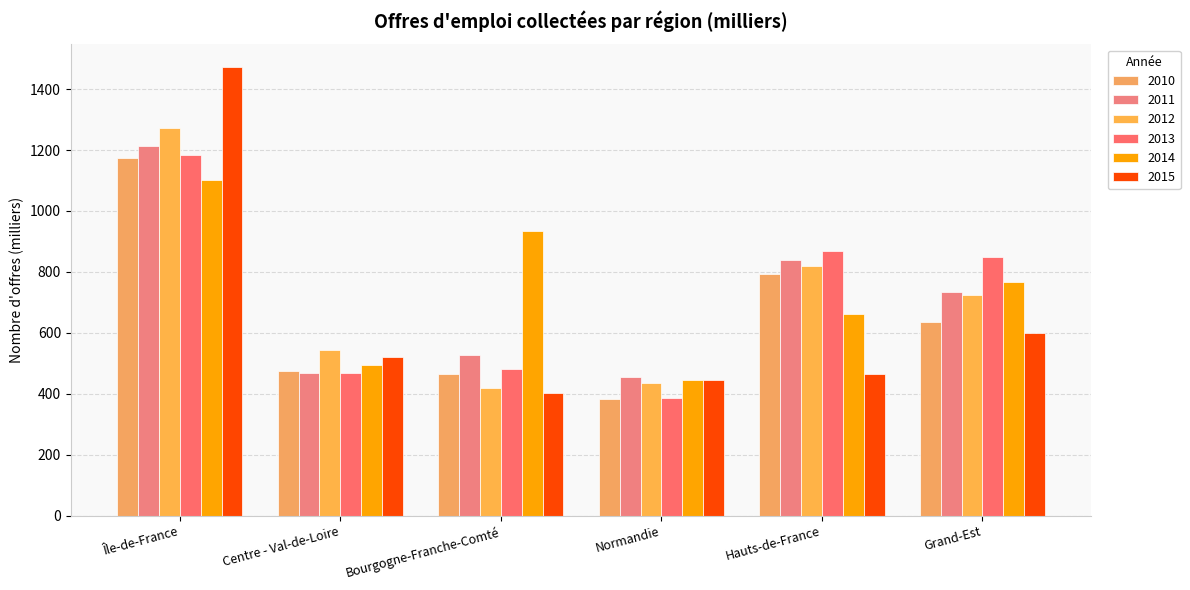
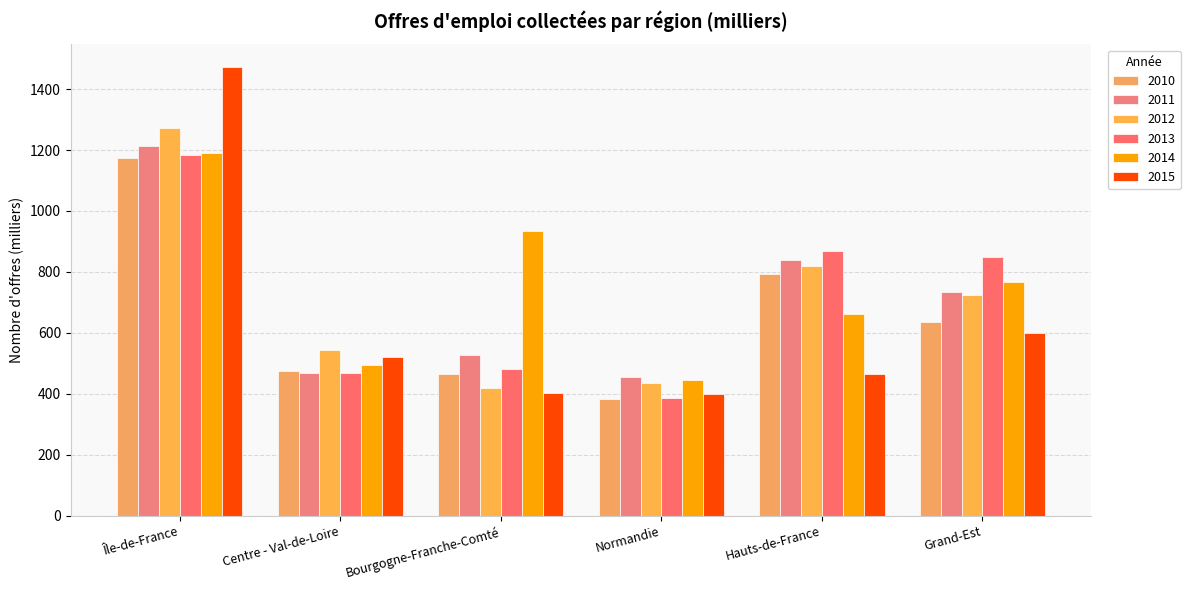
  {
    "2014": {
-     "Île-de-France": 1100,
+     "Île-de-France": 1190,
      "Centre - Val-de-Loire": 500,
      "Bourgogne-Franche-Comté": 930,
      "Normandie": 450,
      "Hauts-de-France": 660,
      "Grand-Est": 770
    },
    "2015": {
      "Île-de-France": 1470,
      "Centre - Val-de-Loire": 520,
      "Bourgogne-Franche-Comté": 400,
-     "Normandie": 440,
+     "Normandie": 400,
      "Hauts-de-France": 470,
      "Grand-Est": 600
    }
  }
